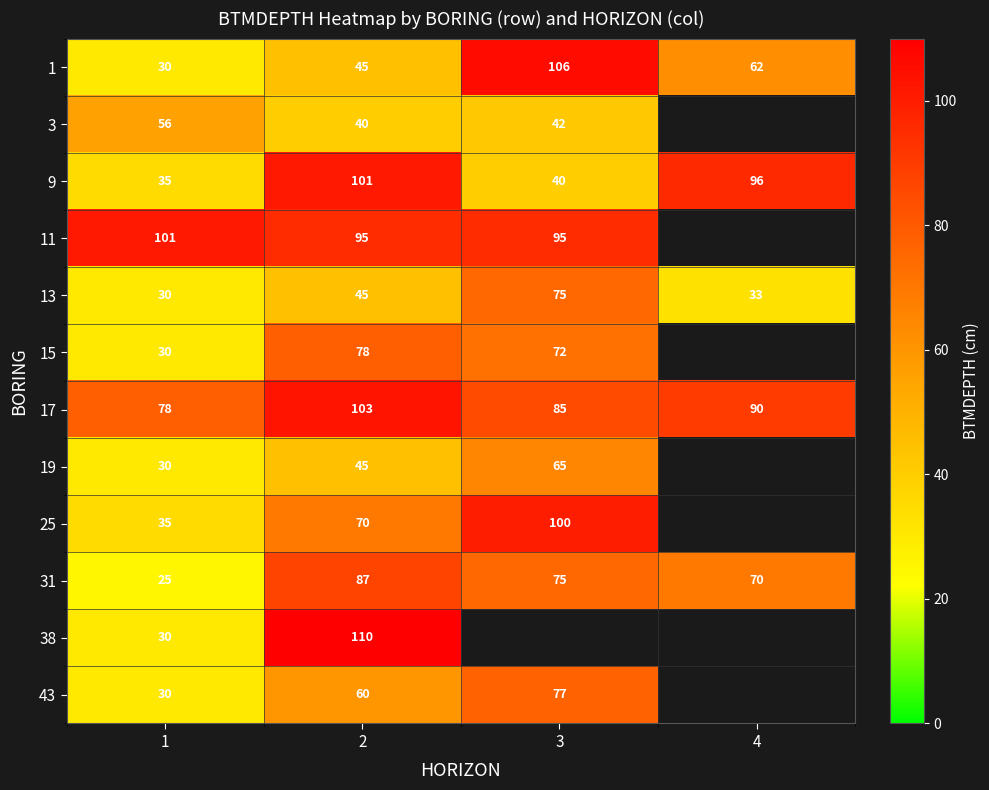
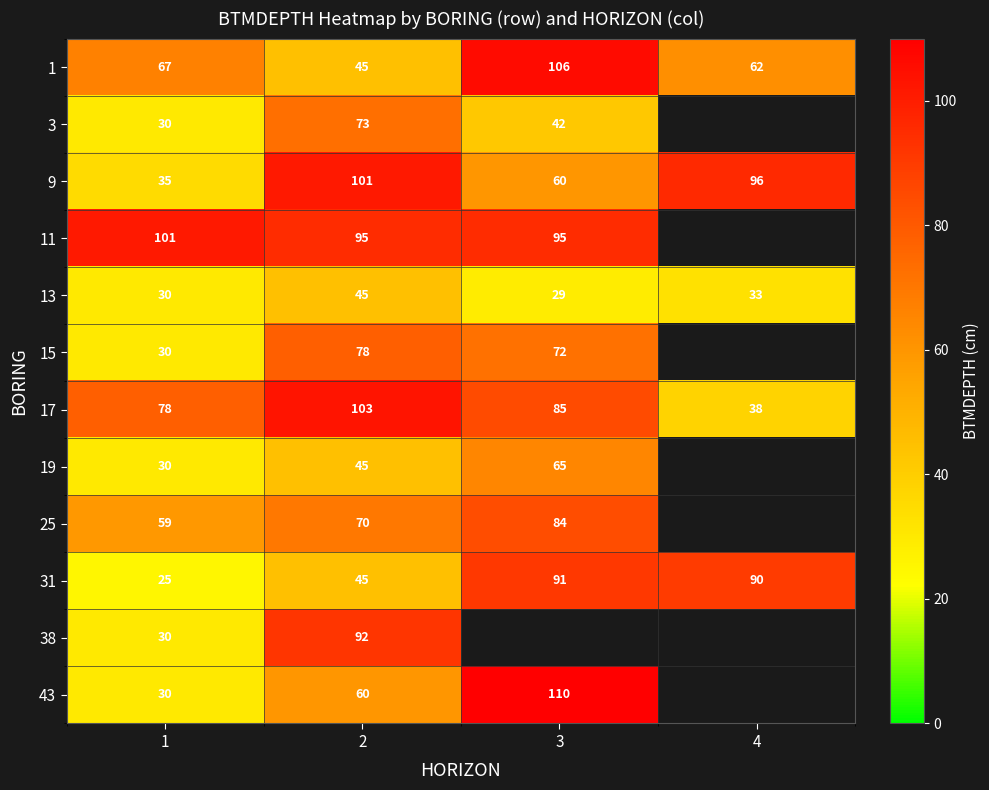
  {
    "1": {
-     "1": 30,
+     "1": 67,
      "2": 45,
      "3": 106,
      "4": 62
    },
    "3": {
-     "1": 56,
-     "2": 40,
+     "1": 30,
+     "2": 73,
      "3": 42
    },
    "9": {
      "1": 35,
      "2": 101,
-     "3": 40,
+     "3": 60,
      "4": 96
    },
    "11": {
      "1": 101,
      "2": 95,
      "3": 95
    },
    "13": {
      "1": 30,
      "2": 45,
-     "3": 75,
+     "3": 29,
      "4": 33
    },
    "15": {
      "1": 30,
      "2": 78,
      "3": 72
    },
    "17": {
      "1": 78,
      "2": 103,
      "3": 85,
-     "4": 90
+     "4": 38
    },
    "19": {
      "1": 30,
      "2": 45,
      "3": 65
    },
    "25": {
-     "1": 35,
+     "1": 59,
      "2": 70,
-     "3": 100
+     "3": 84
    },
    "31": {
      "1": 25,
-     "2": 87,
-     "3": 75,
-     "4": 70
+     "2": 45,
+     "3": 91,
+     "4": 90
    },
    "38": {
      "1": 30,
-     "2": 110
+     "2": 92
    },
    "43": {
      "1": 30,
      "2": 60,
-     "3": 77
+     "3": 110
    }
  }
